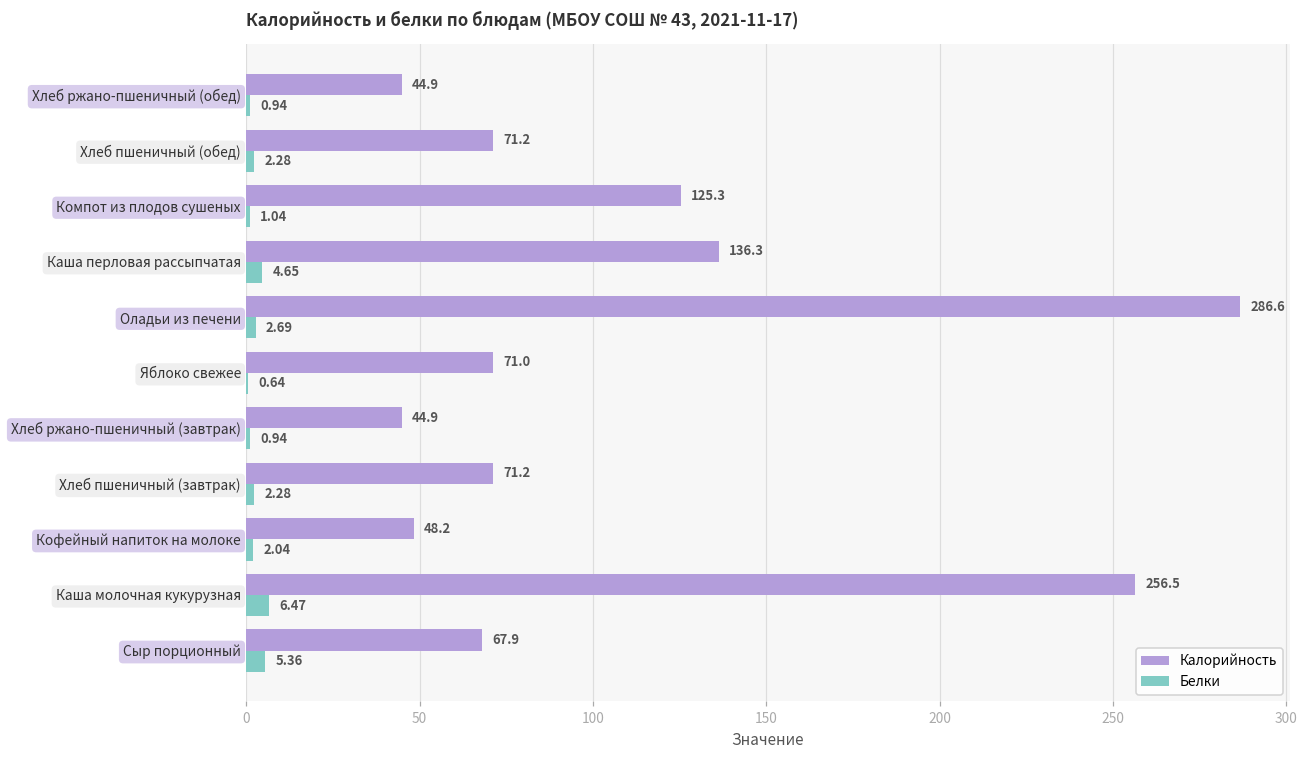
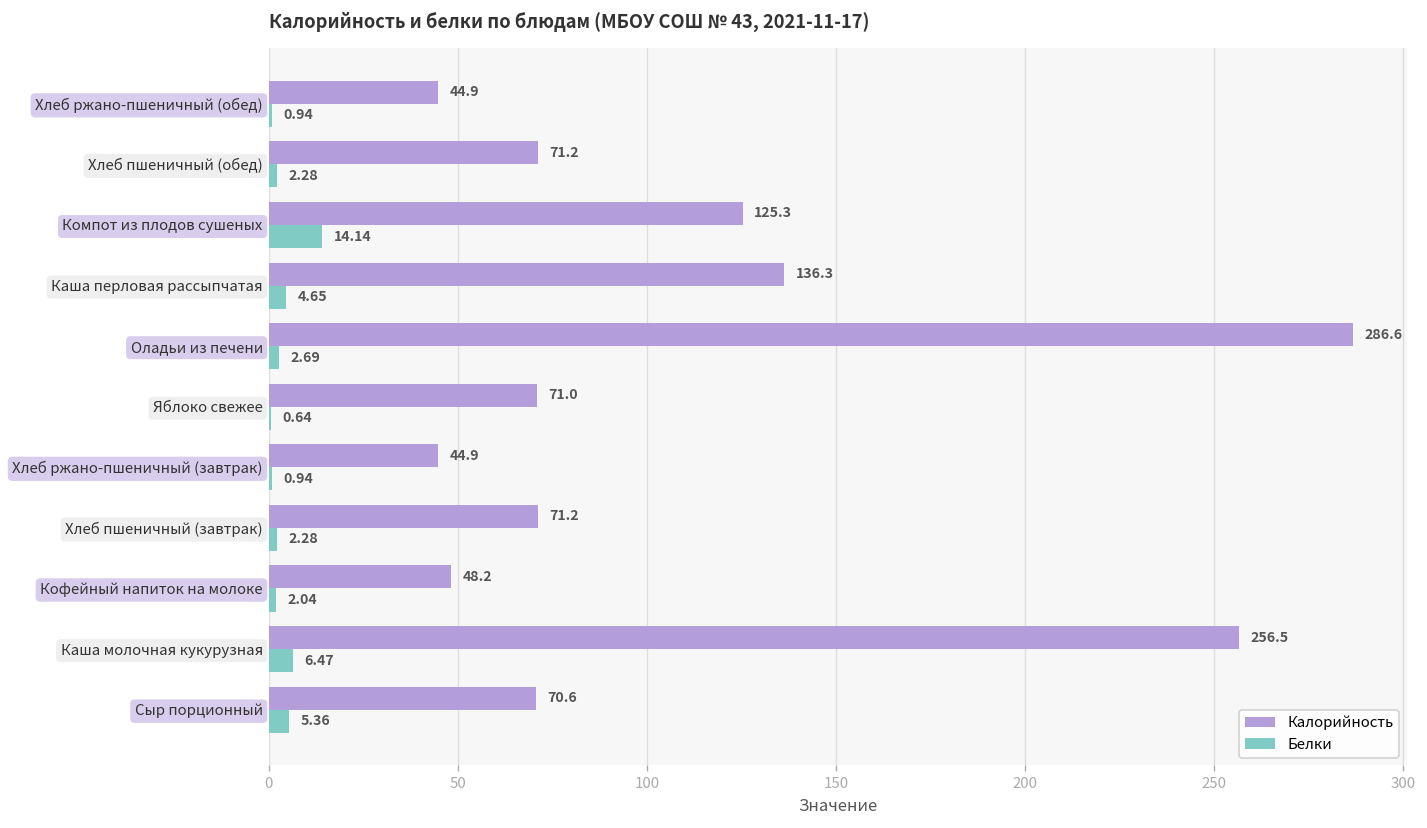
  {
    "Калорийность": {
      "Хлеб ржано-пшеничный (обед)": 44.9,
      "Хлеб пшеничный (обед)": 71.2,
      "Компот из плодов сушеных": 125.3,
      "Каша перловая рассыпчатая": 136.3,
      "Оладьи из печени": 286.6,
      "Яблоко свежее": 71.0,
      "Хлеб ржано-пшеничный (завтрак)": 44.9,
      "Хлеб пшеничный (завтрак)": 71.2,
      "Кофейный напиток на молоке": 48.2,
      "Каша молочная кукурузная": 256.5,
-     "Сыр порционный": 67.9
+     "Сыр порционный": 70.6
    },
    "Белки": {
      "Хлеб ржано-пшеничный (обед)": 0.94,
      "Хлеб пшеничный (обед)": 2.28,
-     "Компот из плодов сушеных": 1.04,
+     "Компот из плодов сушеных": 14.14,
      "Каша перловая рассыпчатая": 4.65,
      "Оладьи из печени": 2.69,
      "Яблоко свежее": 0.64,
      "Хлеб ржано-пшеничный (завтрак)": 0.94,
      "Хлеб пшеничный (завтрак)": 2.28,
      "Кофейный напиток на молоке": 2.04,
      "Каша молочная кукурузная": 6.47,
      "Сыр порционный": 5.36
    }
  }
